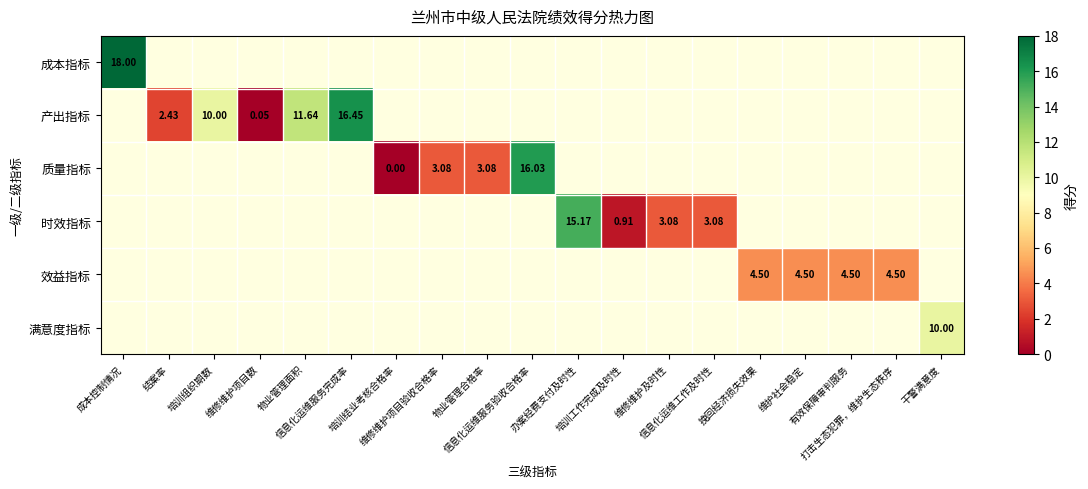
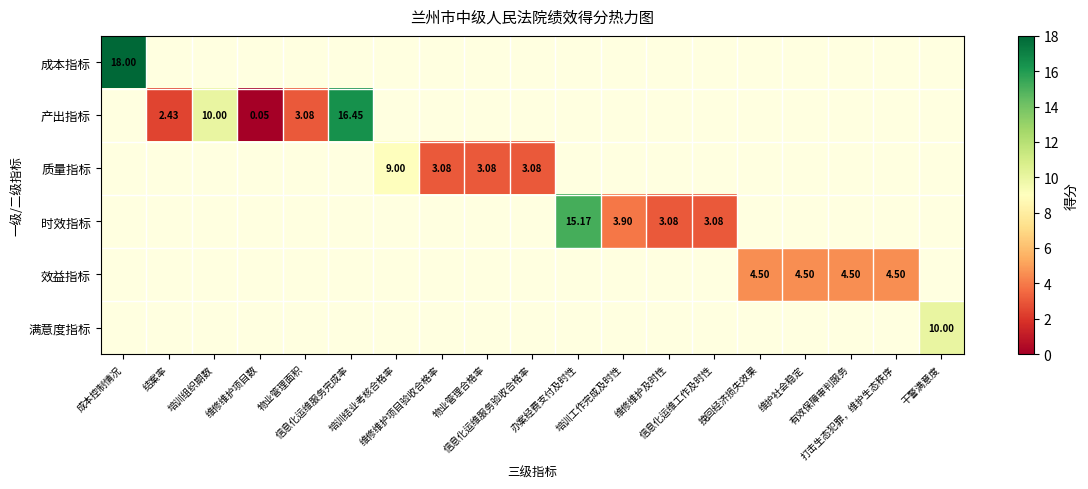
  {
    "成本指标": {
      "成本控制情况": 18.00
    },
    "产出指标": {
      "结案率": 2.43,
      "培训组织期数": 10.00,
      "维修维护项目数": 0.05,
-     "物业管理面积": 11.64,
+     "物业管理面积": 3.08,
      "信息化运维服务完成率": 16.45
    },
    "质量指标": {
-     "培训结业考核合格率": 0.00,
+     "培训结业考核合格率": 9.00,
      "维修维护项目验收合格率": 3.08,
      "物业管理合格率": 3.08,
-     "信息化运维服务验收合格率": 16.03
+     "信息化运维服务验收合格率": 3.08
    },
    "时效指标": {
      "办案经费支付及时性": 15.17,
-     "培训工作完成及时性": 0.91,
+     "培训工作完成及时性": 3.90,
      "维修维护及时性": 3.08,
      "信息化运维工作及时性": 3.08
    },
    "效益指标": {
      "挽回经济损失效果": 4.50,
      "维护社会稳定": 4.50,
      "有效保障审判服务": 4.50,
      "打击生态犯罪，维护生态秩序": 4.50
    },
    "满意度指标": {
      "干警满意度": 10.00
    }
  }
